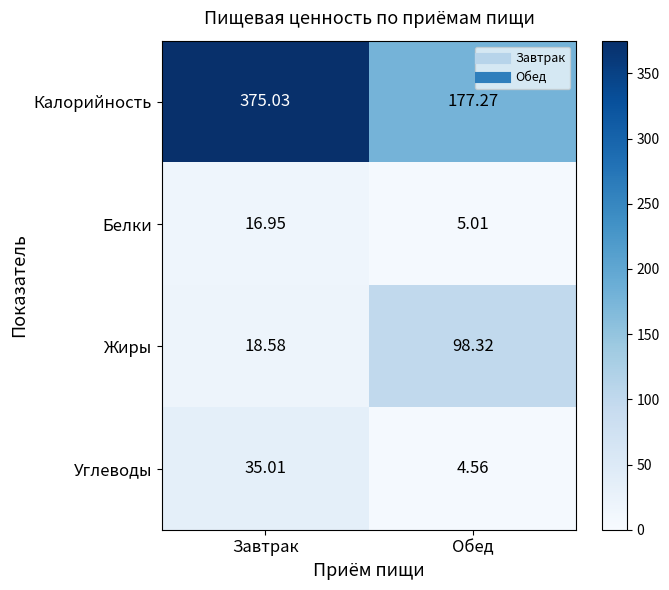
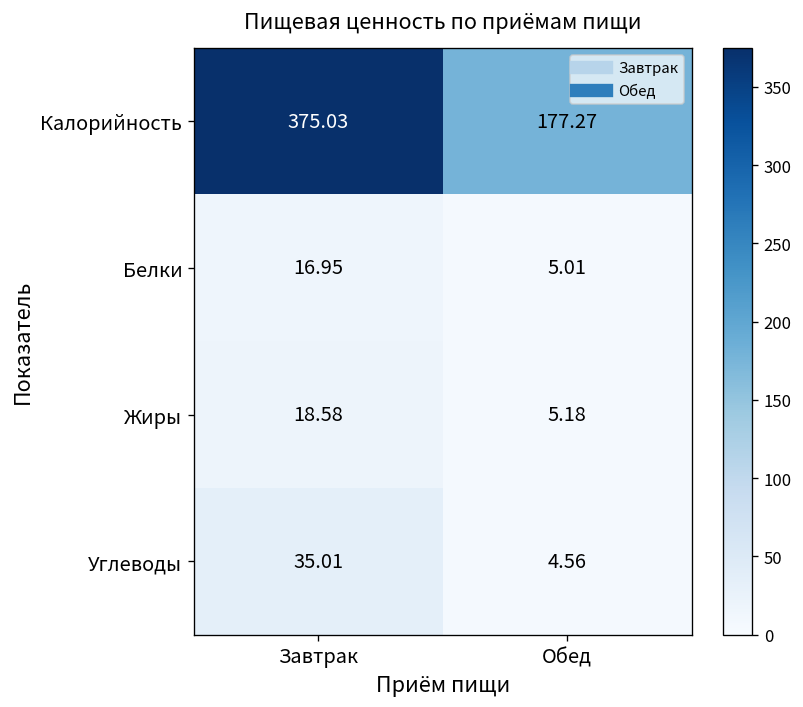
  {
    "Калорийность": {
      "Завтрак": 375.03,
      "Обед": 177.27
    },
    "Белки": {
      "Завтрак": 16.95,
      "Обед": 5.01
    },
    "Жиры": {
      "Завтрак": 18.58,
-     "Обед": 98.32
+     "Обед": 5.18
    },
    "Углеводы": {
      "Завтрак": 35.01,
      "Обед": 4.56
    }
  }
